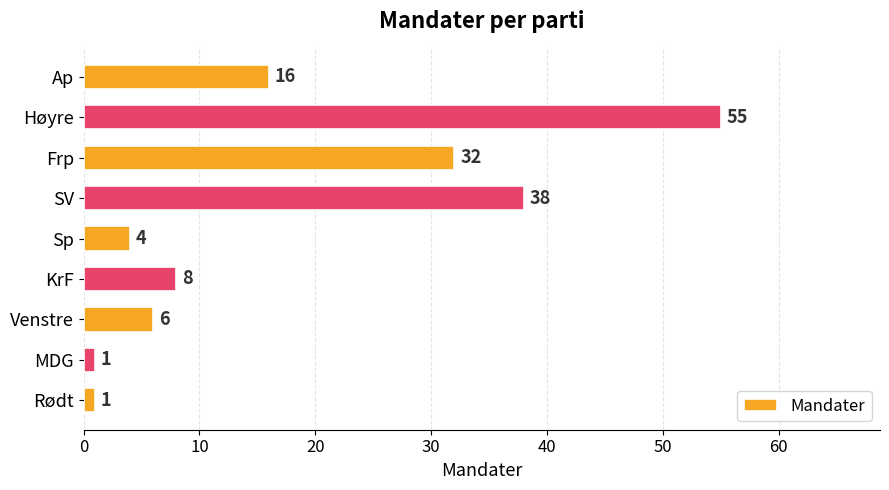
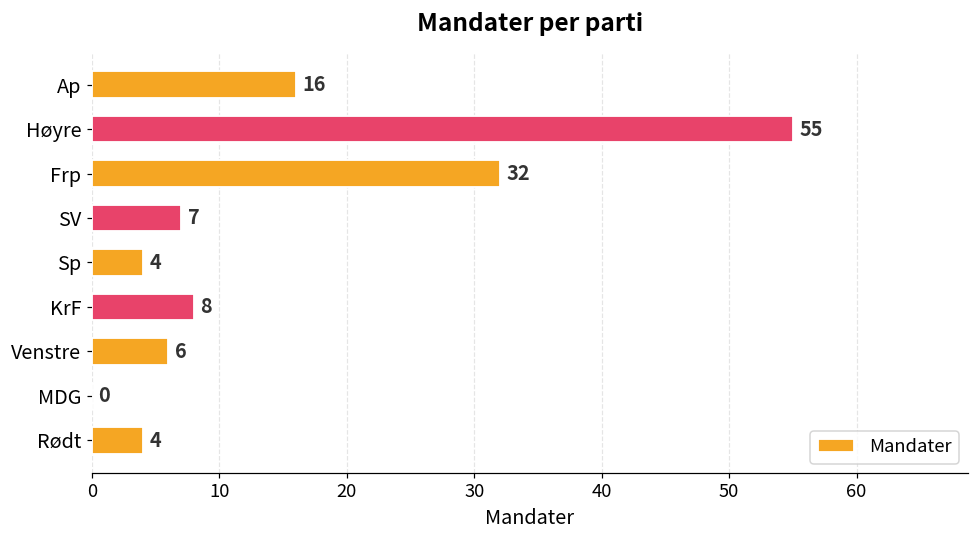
  {
    "Ap": 16,
    "Høyre": 55,
    "Frp": 32,
-   "SV": 38,
+   "SV": 7,
    "Sp": 4,
    "KrF": 8,
    "Venstre": 6,
-   "MDG": 1,
-   "Rødt": 1
+   "MDG": 0,
+   "Rødt": 4
  }
